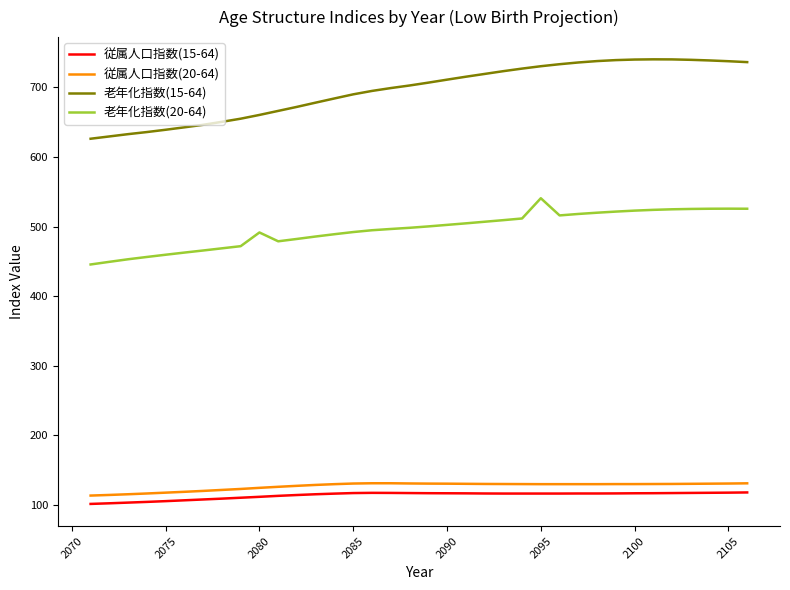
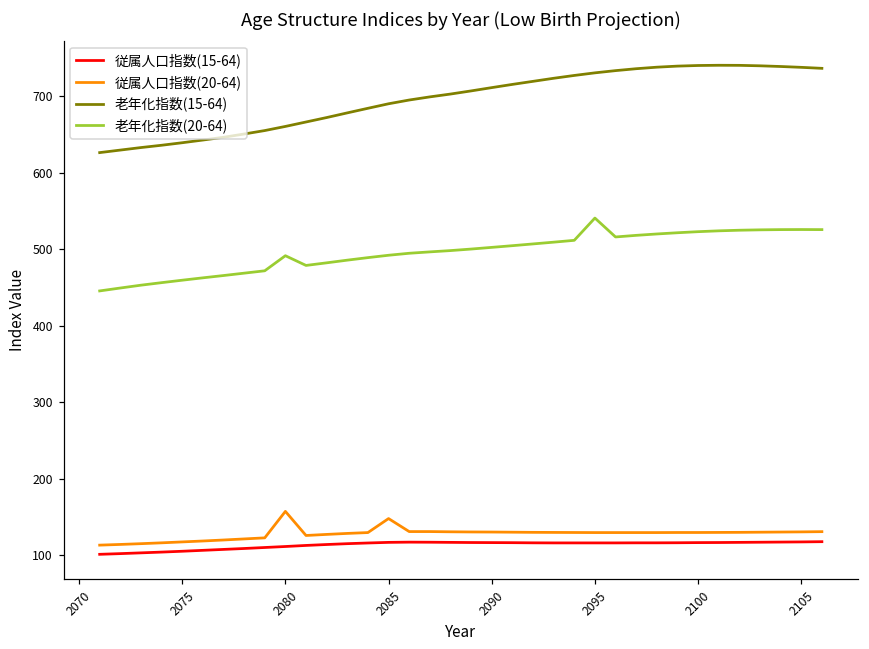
  {
    "従属人口指数(15-64)": {
      "2075": 110,
      "2080": 110,
      "2085": 120,
      "2090": 120,
      "2095": 120,
      "2100": 120,
      "2105": 120
    },
    "従属人口指数(20-64)": {
      "2075": 120,
-     "2080": 120,
-     "2085": 130,
+     "2080": 160,
+     "2085": 150,
      "2090": 130,
      "2095": 130,
      "2100": 130,
      "2105": 130
    },
    "老年化指数(15-64)": {
      "2075": 640,
      "2080": 660,
      "2085": 690,
      "2090": 710,
      "2095": 730,
      "2100": 740,
      "2105": 740
    },
    "老年化指数(20-64)": {
      "2075": 460,
      "2080": 490,
      "2085": 490,
      "2090": 500,
      "2095": 540,
      "2100": 520,
      "2105": 530
    }
  }
